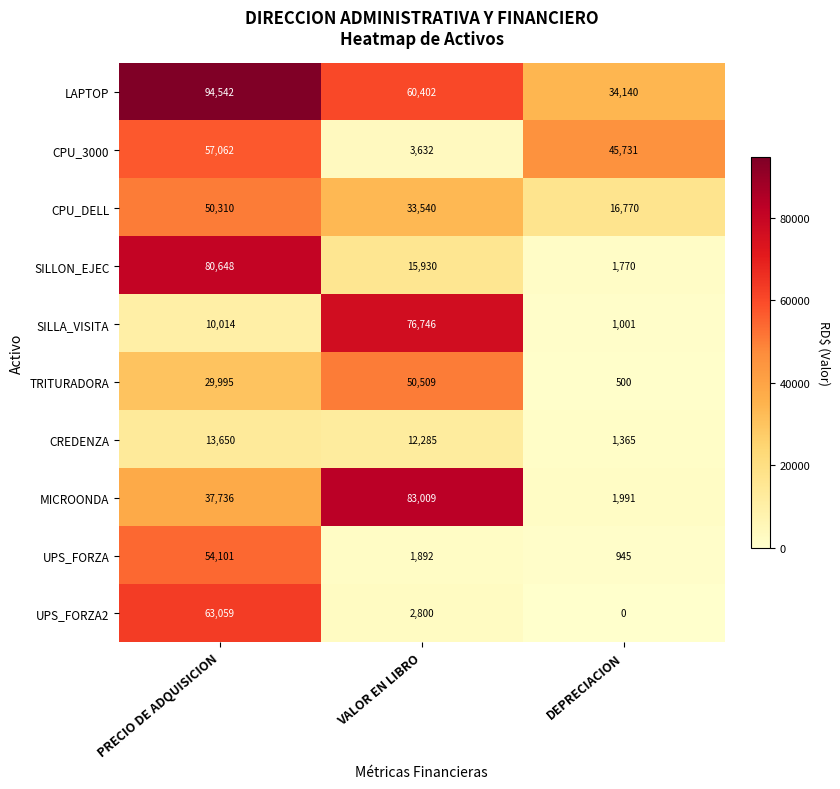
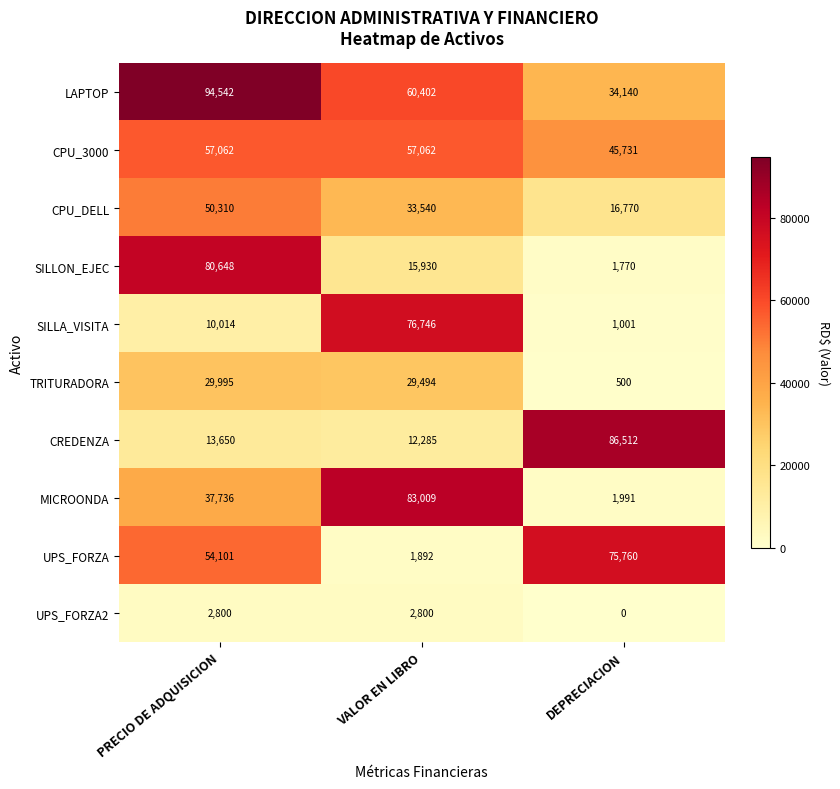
  {
    "LAPTOP": {
      "PRECIO DE ADQUISICION": "94,542",
      "VALOR EN LIBRO": "60,402",
      "DEPRECIACION": "34,140"
    },
    "CPU_3000": {
      "PRECIO DE ADQUISICION": "57,062",
-     "VALOR EN LIBRO": "3,632",
+     "VALOR EN LIBRO": "57,062",
      "DEPRECIACION": "45,731"
    },
    "CPU_DELL": {
      "PRECIO DE ADQUISICION": "50,310",
      "VALOR EN LIBRO": "33,540",
      "DEPRECIACION": "16,770"
    },
    "SILLON_EJEC": {
      "PRECIO DE ADQUISICION": "80,648",
      "VALOR EN LIBRO": "15,930",
      "DEPRECIACION": "1,770"
    },
    "SILLA_VISITA": {
      "PRECIO DE ADQUISICION": "10,014",
      "VALOR EN LIBRO": "76,746",
      "DEPRECIACION": "1,001"
    },
    "TRITURADORA": {
      "PRECIO DE ADQUISICION": "29,995",
-     "VALOR EN LIBRO": "50,509",
+     "VALOR EN LIBRO": "29,494",
      "DEPRECIACION": "500"
    },
    "CREDENZA": {
      "PRECIO DE ADQUISICION": "13,650",
      "VALOR EN LIBRO": "12,285",
-     "DEPRECIACION": "1,365"
+     "DEPRECIACION": "86,512"
    },
    "MICROONDA": {
      "PRECIO DE ADQUISICION": "37,736",
      "VALOR EN LIBRO": "83,009",
      "DEPRECIACION": "1,991"
    },
    "UPS_FORZA": {
      "PRECIO DE ADQUISICION": "54,101",
      "VALOR EN LIBRO": "1,892",
-     "DEPRECIACION": "945"
+     "DEPRECIACION": "75,760"
    },
    "UPS_FORZA2": {
-     "PRECIO DE ADQUISICION": "63,059",
+     "PRECIO DE ADQUISICION": "2,800",
      "VALOR EN LIBRO": "2,800",
      "DEPRECIACION": "0"
    }
  }
